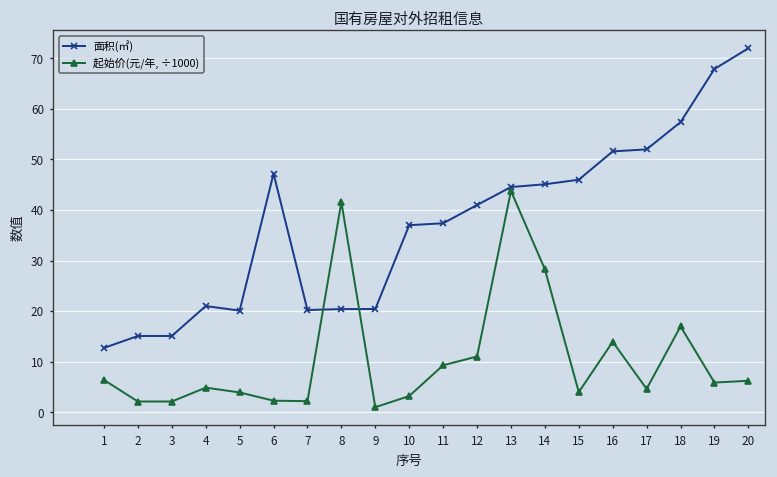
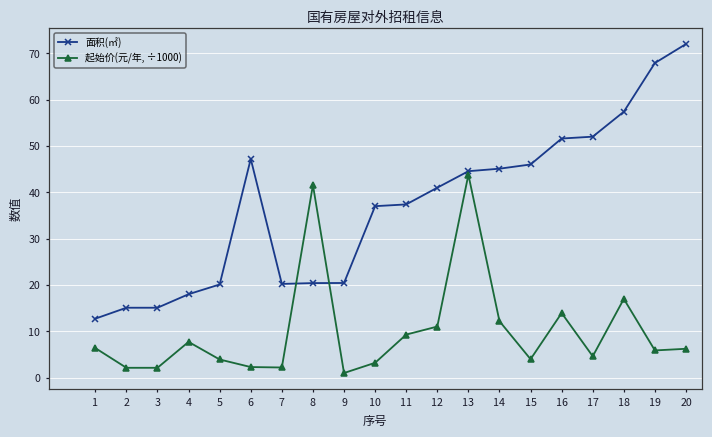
  {
    "面积(㎡)": {
      "1": 13,
      "2": 15,
      "3": 15,
-     "4": 21,
+     "4": 18,
      "5": 20,
      "6": 47,
      "7": 20,
      "8": 20,
      "9": 20,
      "10": 37,
      "11": 37,
      "12": 41,
      "13": 45,
      "14": 45,
      "15": 46,
      "16": 52,
      "17": 52,
      "18": 57,
      "19": 68,
      "20": 72
    },
    "起始价(元/年, ÷1000)": {
      "1": 6,
      "2": 2,
      "3": 2,
-     "4": 5,
+     "4": 8,
      "5": 4,
      "6": 2,
      "7": 2,
      "8": 42,
      "9": 1,
      "10": 3,
      "11": 9,
      "12": 11,
      "13": 44,
-     "14": 28,
+     "14": 12,
      "15": 4,
      "16": 14,
      "17": 5,
      "18": 17,
      "19": 6,
      "20": 6
    }
  }
